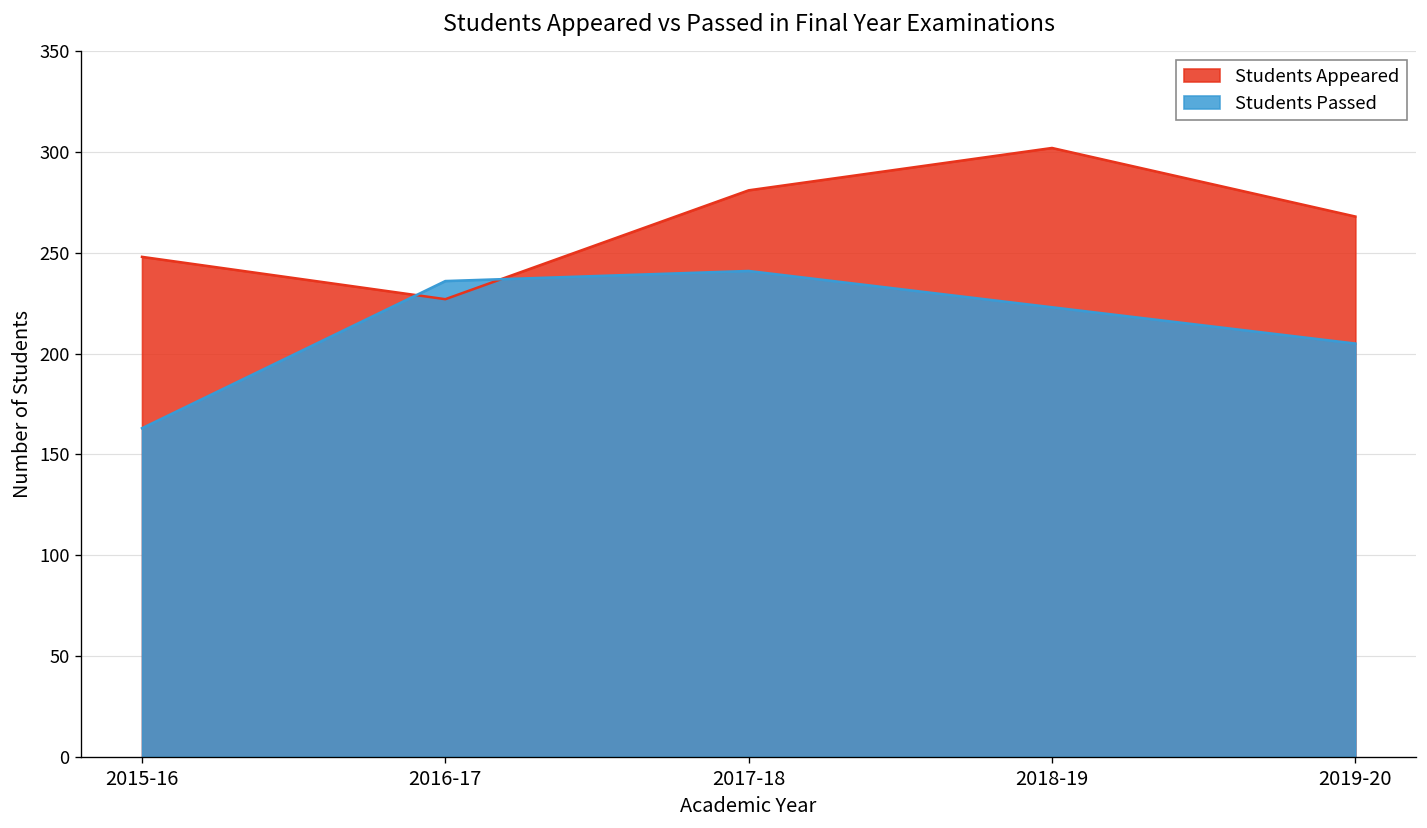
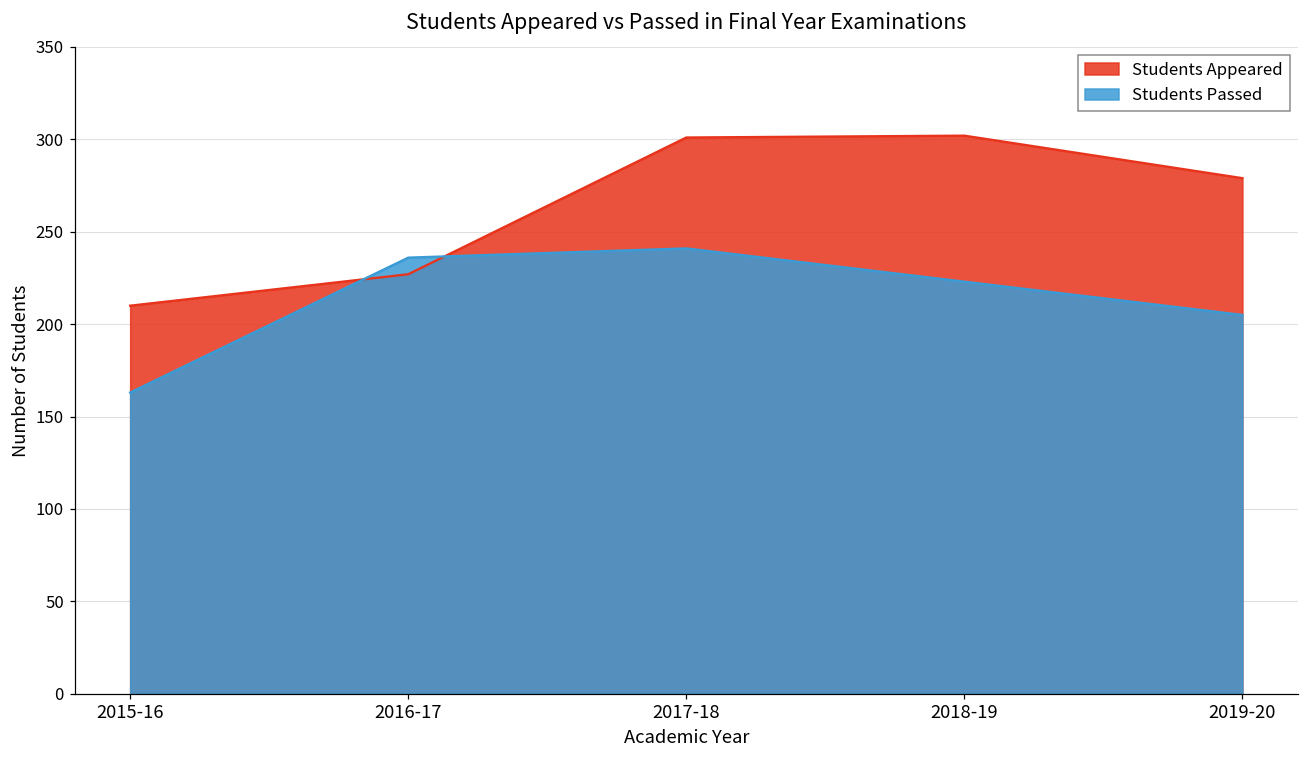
  {
    "Students Appeared": {
-     "2015-16": 248,
+     "2015-16": 210,
      "2016-17": 227,
-     "2017-18": 281,
+     "2017-18": 301,
      "2018-19": 302,
-     "2019-20": 268
+     "2019-20": 279
    },
    "Students Passed": {
      "2015-16": 163,
      "2016-17": 236,
      "2017-18": 241,
      "2018-19": 223,
      "2019-20": 205
    }
  }
